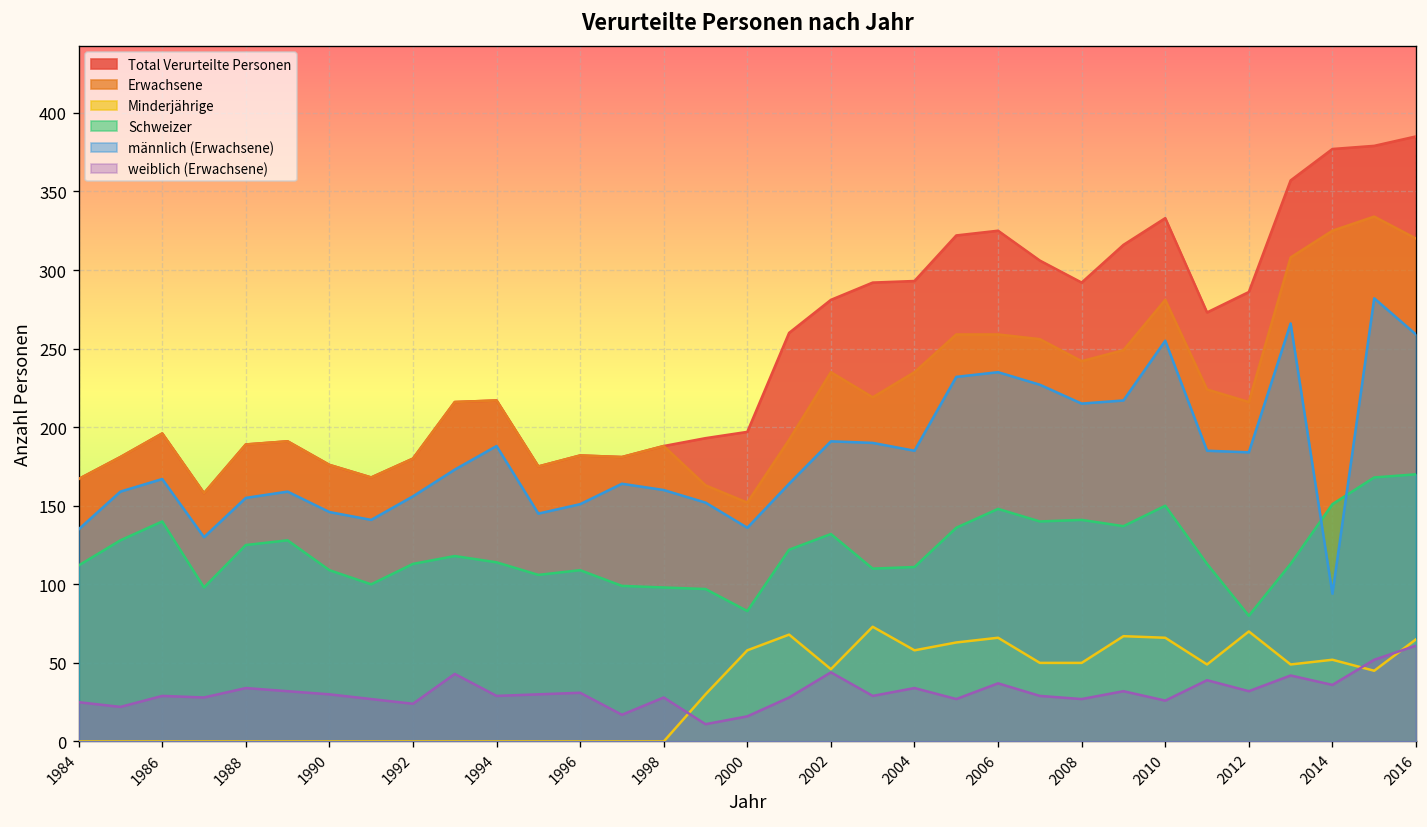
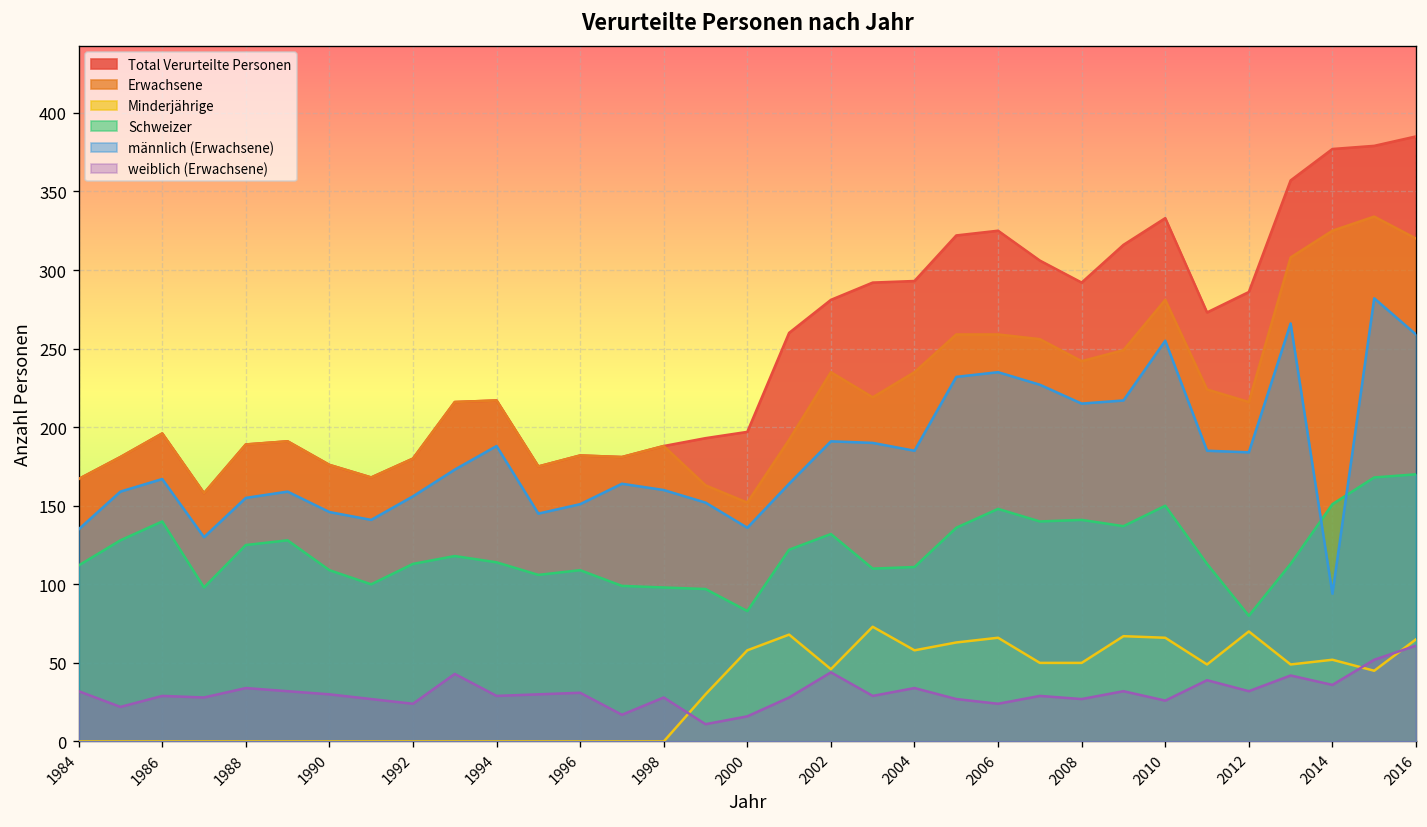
  {
    "Minderjährige": {
      "1984": 0,
      "1986": 0,
      "1988": 0,
      "1990": 0,
      "1992": 0,
      "1994": 0,
      "1996": 0,
      "1998": 0,
      "2000": 58,
      "2002": 46,
      "2004": 58,
      "2006": 66,
      "2008": 50,
      "2010": 66,
      "2012": 70,
      "2014": 52,
      "2016": 65
    },
    "Schweizer": {
      "1984": 112,
      "1986": 140,
      "1988": 125,
      "1990": 109,
      "1992": 113,
      "1994": 114,
      "1996": 109,
      "1998": 98,
      "2000": 83,
      "2002": 132,
      "2004": 111,
      "2006": 148,
      "2008": 141,
      "2010": 150,
      "2012": 80,
      "2014": 151,
      "2016": 170
    },
    "männlich (Erwachsene)": {
      "1984": 135,
      "1986": 167,
      "1988": 155,
      "1990": 146,
      "1992": 156,
      "1994": 188,
      "1996": 151,
      "1998": 160,
      "2000": 136,
      "2002": 191,
      "2004": 185,
      "2006": 235,
      "2008": 215,
      "2010": 255,
      "2012": 184,
      "2014": 94,
      "2016": 259
    },
    "weiblich (Erwachsene)": {
-     "1984": 25,
+     "1984": 32,
      "1986": 29,
      "1988": 34,
      "1990": 30,
      "1992": 24,
      "1994": 29,
      "1996": 31,
      "1998": 28,
      "2000": 16,
      "2002": 44,
      "2004": 34,
-     "2006": 37,
+     "2006": 24,
      "2008": 27,
      "2010": 26,
      "2012": 32,
      "2014": 36,
      "2016": 61
    }
  }
